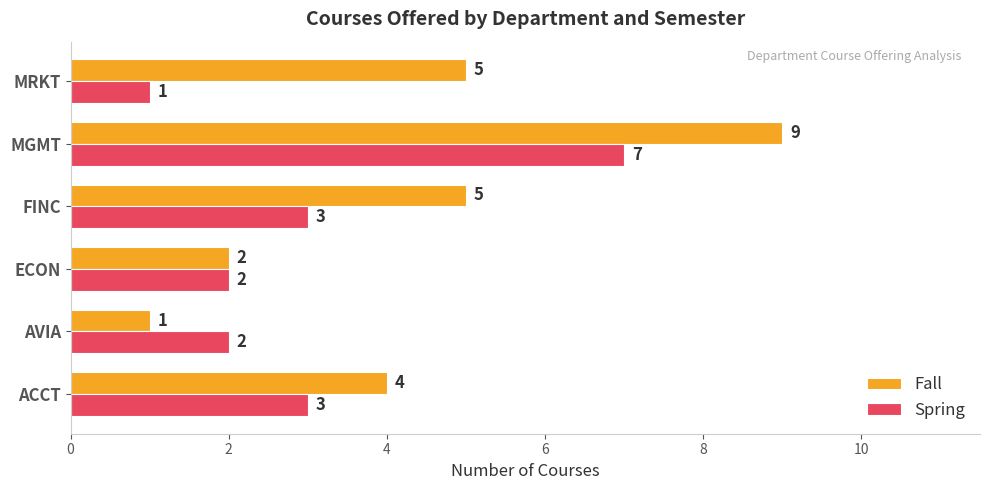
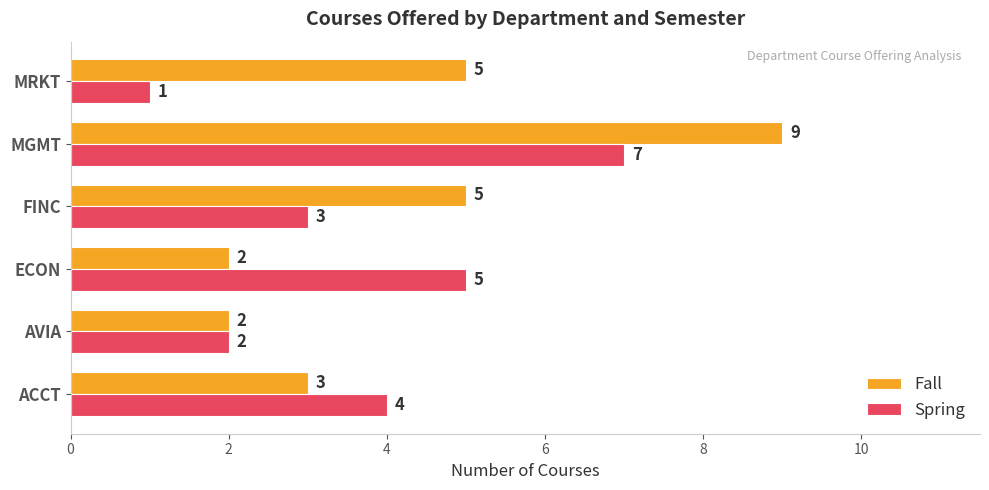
  {
    "Fall": {
      "MRKT": 5,
      "MGMT": 9,
      "FINC": 5,
      "ECON": 2,
-     "AVIA": 1,
-     "ACCT": 4
+     "AVIA": 2,
+     "ACCT": 3
    },
    "Spring": {
      "MRKT": 1,
      "MGMT": 7,
      "FINC": 3,
-     "ECON": 2,
+     "ECON": 5,
      "AVIA": 2,
-     "ACCT": 3
+     "ACCT": 4
    }
  }
